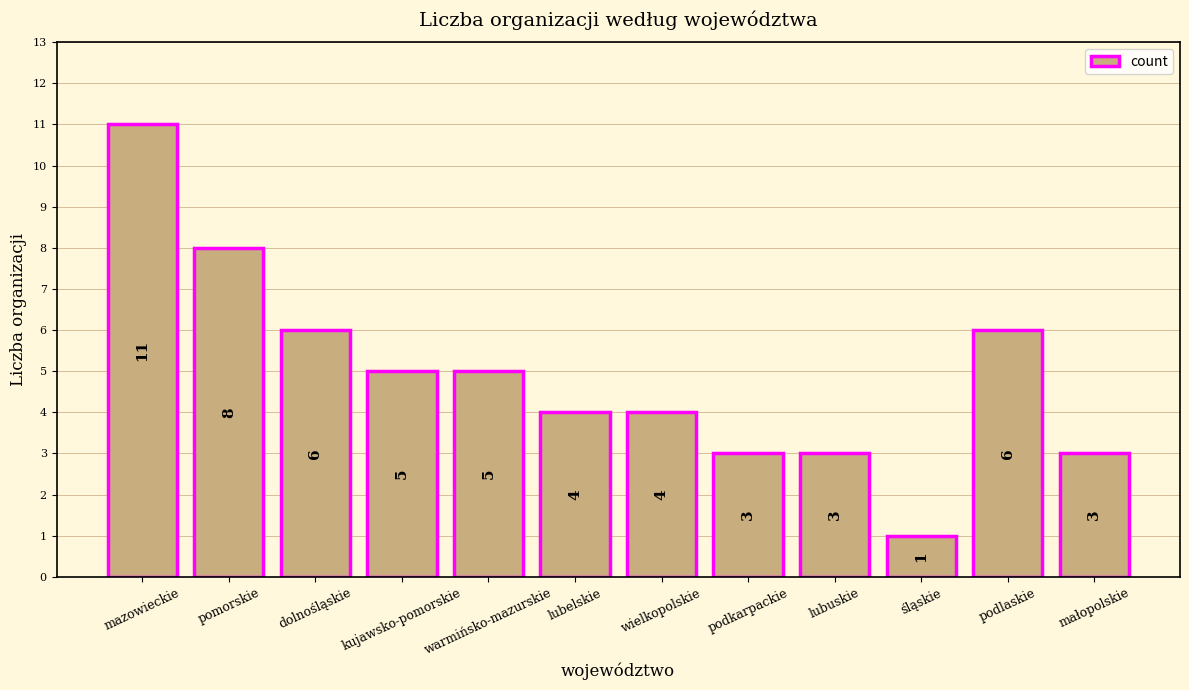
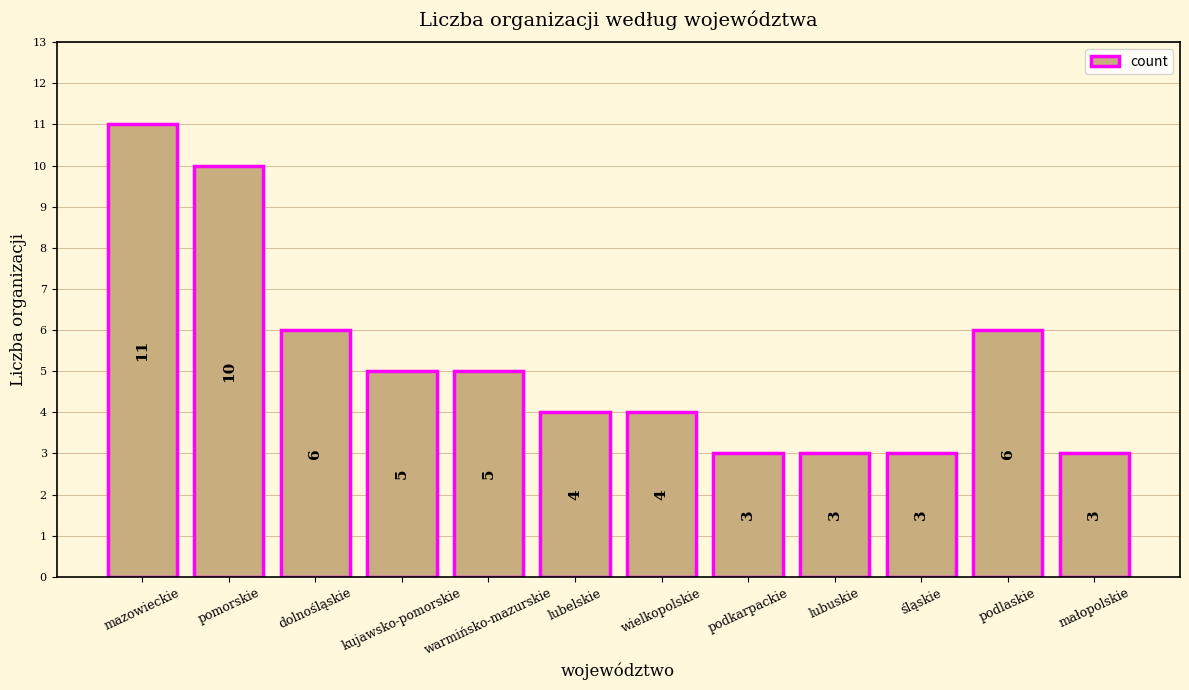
  {
    "mazowieckie": 11,
-   "pomorskie": 8,
+   "pomorskie": 10,
    "dolnośląskie": 6,
    "kujawsko-pomorskie": 5,
    "warmińsko-mazurskie": 5,
    "lubelskie": 4,
    "wielkopolskie": 4,
    "podkarpackie": 3,
    "lubuskie": 3,
-   "śląskie": 1,
+   "śląskie": 3,
    "podlaskie": 6,
    "małopolskie": 3
  }
